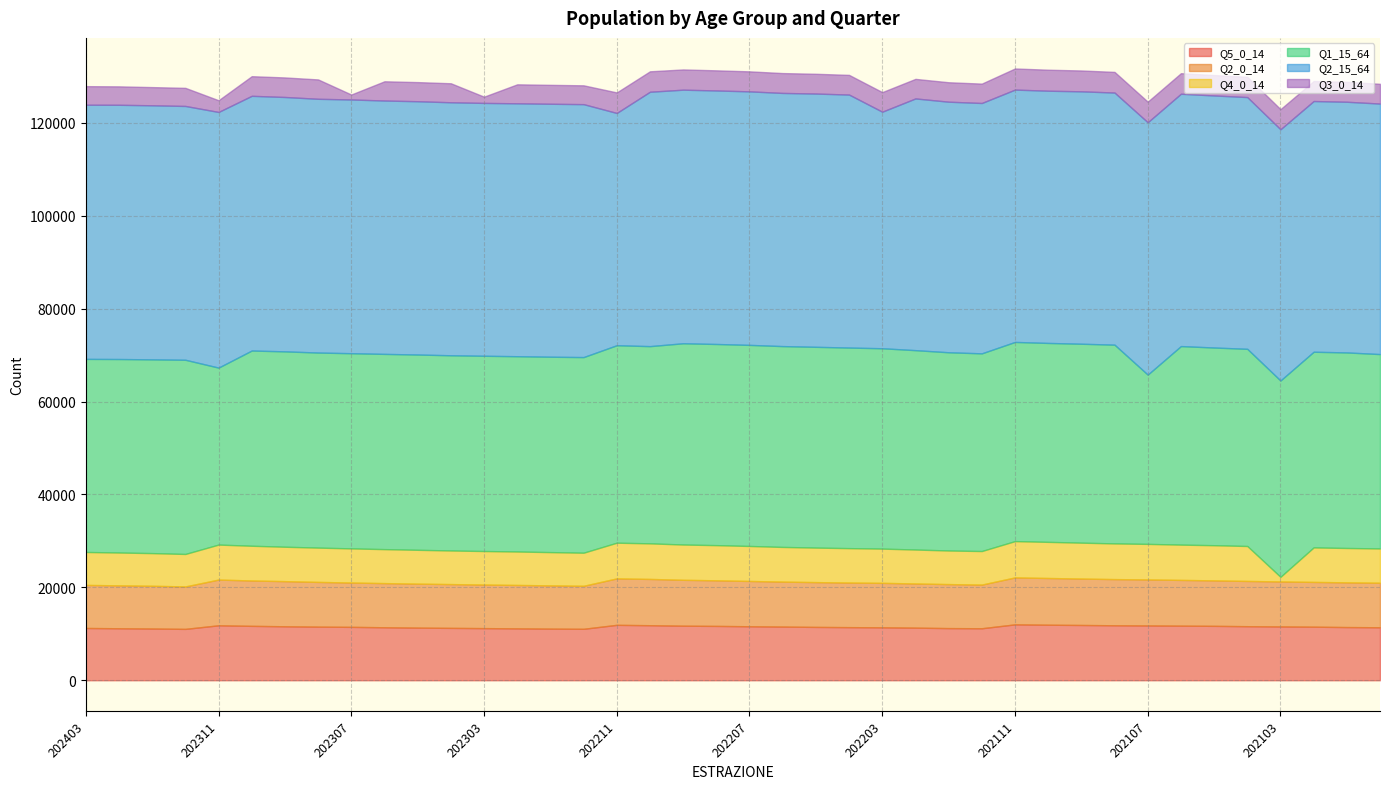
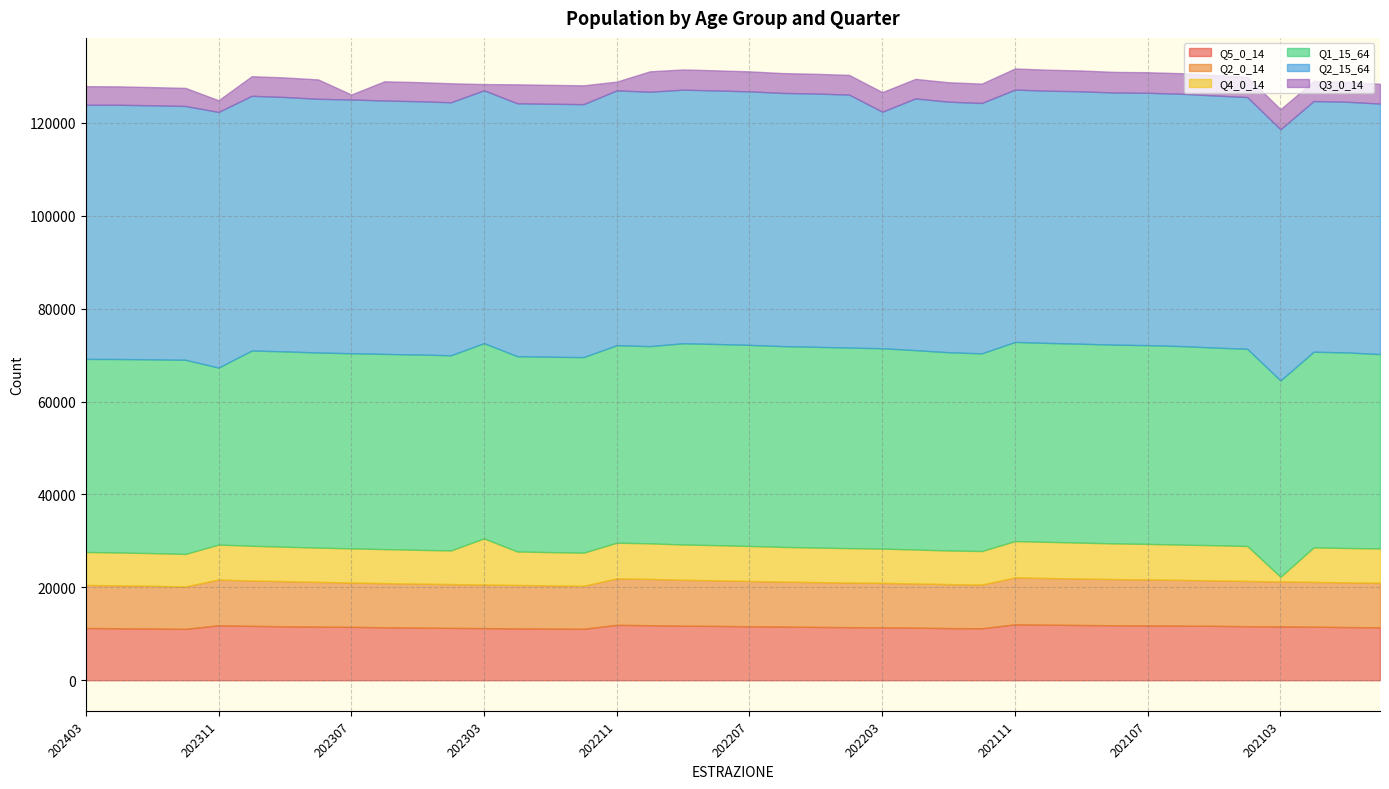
  {
    "Q4_0_14": {
      "202403": 7000,
      "202311": 8000,
      "202307": 7000,
-     "202303": 7000,
+     "202303": 10000,
      "202211": 8000,
      "202207": 8000,
      "202203": 7000,
      "202111": 8000,
      "202107": 8000,
      "202103": 1000
    },
    "Q1_15_64": {
      "202403": 42000,
      "202311": 38000,
      "202307": 42000,
      "202303": 42000,
      "202211": 43000,
      "202207": 43000,
      "202203": 43000,
      "202111": 43000,
-     "202107": 36000,
+     "202107": 43000,
      "202103": 42000
    },
    "Q2_15_64": {
      "202403": 55000,
      "202311": 55000,
      "202307": 55000,
      "202303": 54000,
-     "202211": 50000,
+     "202211": 55000,
      "202207": 55000,
      "202203": 51000,
      "202111": 54000,
      "202107": 54000,
      "202103": 54000
    },
    "Q3_0_14": {
      "202403": 4000,
      "202311": 3000,
      "202307": 1000,
      "202303": 1000,
-     "202211": 4000,
+     "202211": 2000,
      "202207": 4000,
      "202203": 4000,
      "202111": 5000,
      "202107": 4000,
      "202103": 4000
    }
  }
